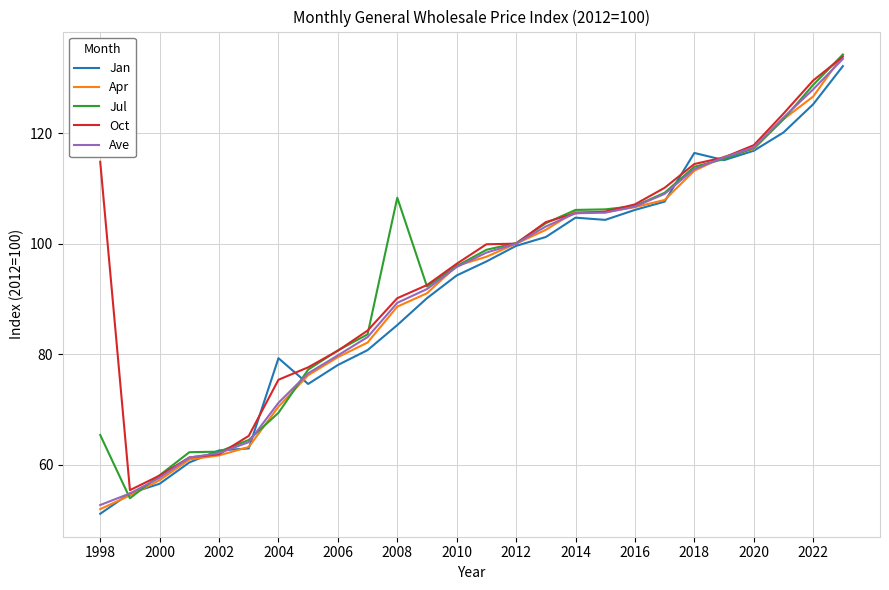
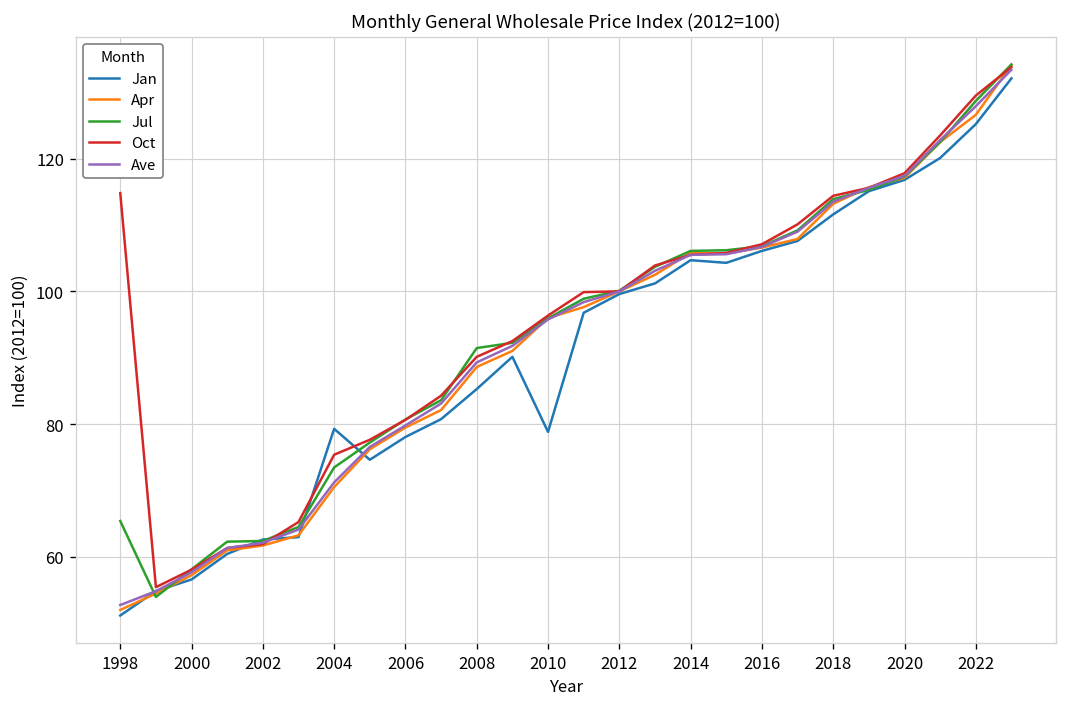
  {
    "Jan": {
      "1998": 51,
      "2000": 57,
      "2004": 79,
      "2006": 78,
      "2008": 85,
-     "2010": 94,
+     "2010": 79,
      "2014": 105,
      "2016": 106,
-     "2018": 116,
+     "2018": 112,
      "2022": 125
    },
    "Apr": {
      "1998": 52,
      "2004": 71,
      "2008": 89,
      "2022": 127
    },
    "Jul": {
      "1998": 65,
-     "2004": 69,
-     "2008": 108,
+     "2004": 73,
+     "2008": 91,
      "2022": 129
    },
    "Oct": {
      "1998": 115,
      "2004": 75,
      "2008": 90,
      "2018": 114,
      "2022": 130
    },
    "Ave": {
      "1998": 53,
      "2004": 71,
      "2008": 89,
      "2022": 128
    }
  }
